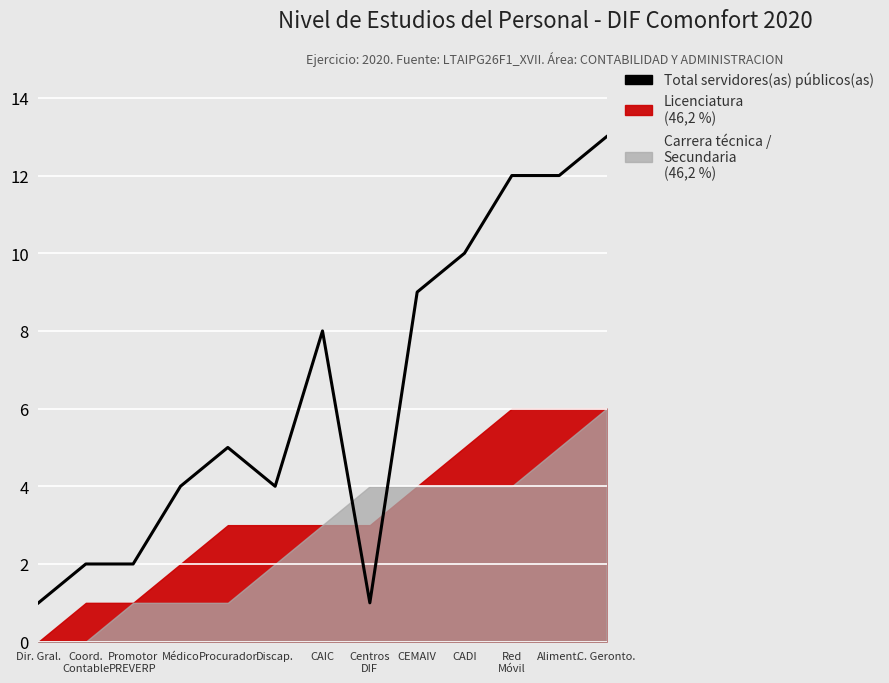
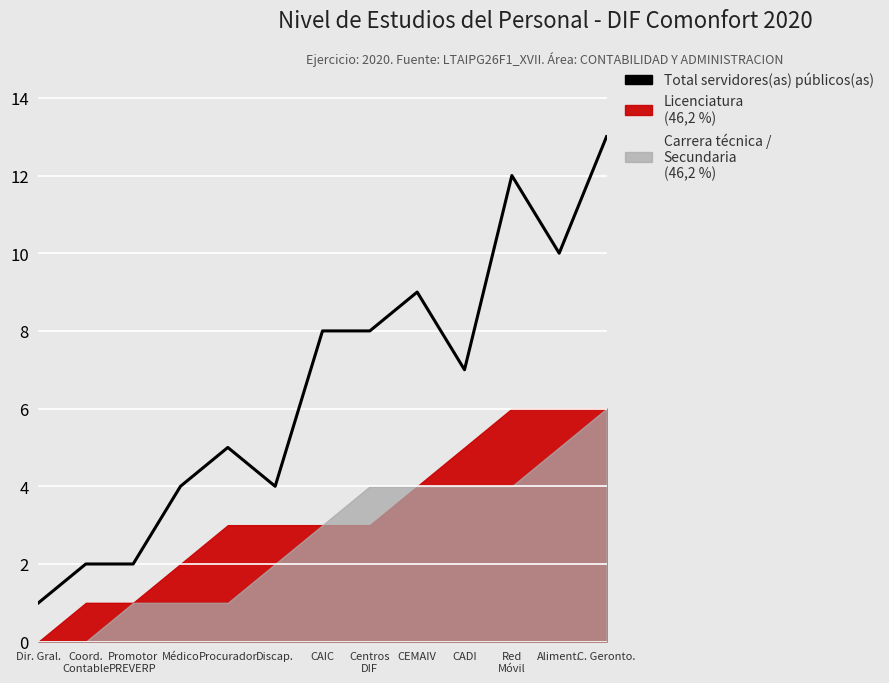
  {
    "Total servidores(as) públicos(as)": {
      "Dir. Gral.": 1,
      "Coord. Contable": 2,
      "Promotor PREVERP": 2,
      "Médico": 4,
      "Procurador": 5,
      "Discap.": 4,
      "CAIC": 8,
-     "Centros DIF": 1,
+     "Centros DIF": 8,
      "CEMAIV": 9,
-     "CADI": 10,
+     "CADI": 7,
      "Red Móvil": 12,
-     "Aliment.": 12,
+     "Aliment.": 10,
      "C. Geronto.": 13
    }
  }
